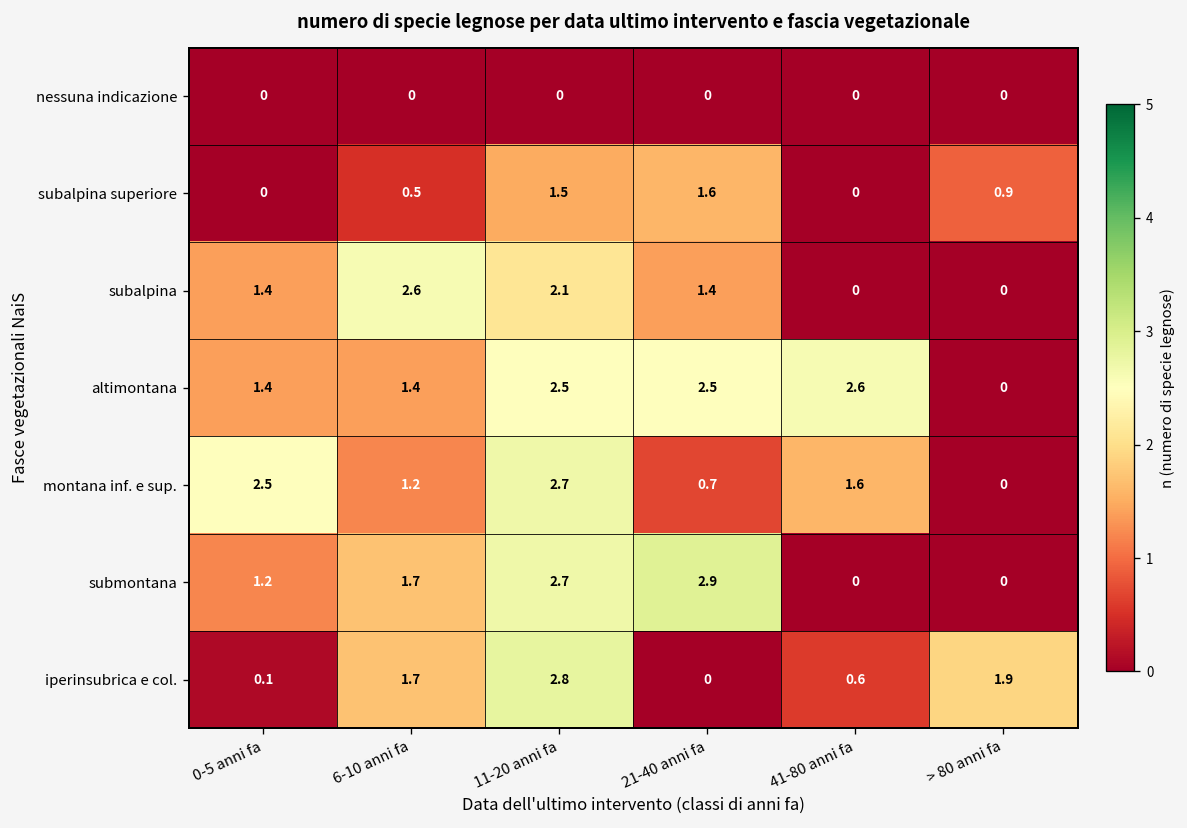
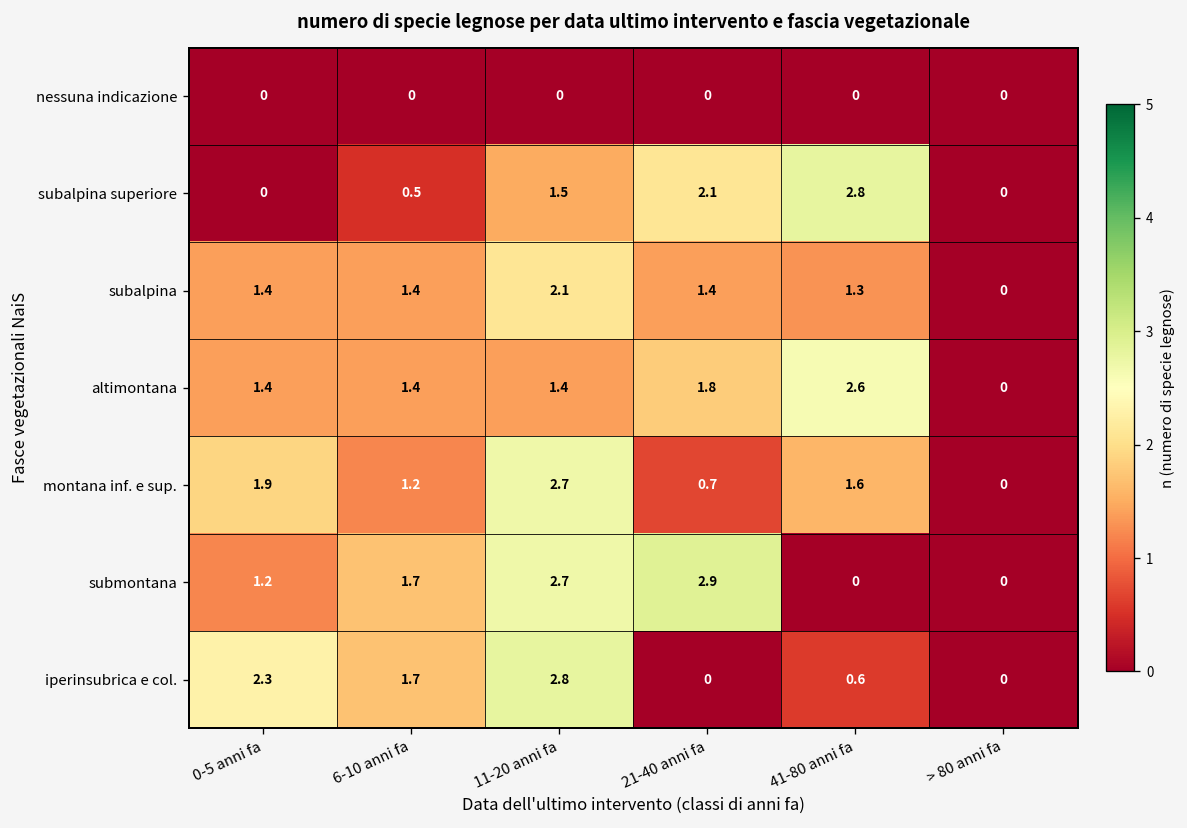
  {
    "nessuna indicazione": {
      "0-5 anni fa": 0,
      "6-10 anni fa": 0,
      "11-20 anni fa": 0,
      "21-40 anni fa": 0,
      "41-80 anni fa": 0,
      "> 80 anni fa": 0
    },
    "subalpina superiore": {
      "0-5 anni fa": 0,
      "6-10 anni fa": 0.5,
      "11-20 anni fa": 1.5,
-     "21-40 anni fa": 1.6,
-     "41-80 anni fa": 0,
-     "> 80 anni fa": 0.9
+     "21-40 anni fa": 2.1,
+     "41-80 anni fa": 2.8,
+     "> 80 anni fa": 0
    },
    "subalpina": {
      "0-5 anni fa": 1.4,
-     "6-10 anni fa": 2.6,
+     "6-10 anni fa": 1.4,
      "11-20 anni fa": 2.1,
      "21-40 anni fa": 1.4,
-     "41-80 anni fa": 0,
+     "41-80 anni fa": 1.3,
      "> 80 anni fa": 0
    },
    "altimontana": {
      "0-5 anni fa": 1.4,
      "6-10 anni fa": 1.4,
-     "11-20 anni fa": 2.5,
-     "21-40 anni fa": 2.5,
+     "11-20 anni fa": 1.4,
+     "21-40 anni fa": 1.8,
      "41-80 anni fa": 2.6,
      "> 80 anni fa": 0
    },
    "montana inf. e sup.": {
-     "0-5 anni fa": 2.5,
+     "0-5 anni fa": 1.9,
      "6-10 anni fa": 1.2,
      "11-20 anni fa": 2.7,
      "21-40 anni fa": 0.7,
      "41-80 anni fa": 1.6,
      "> 80 anni fa": 0
    },
    "submontana": {
      "0-5 anni fa": 1.2,
      "6-10 anni fa": 1.7,
      "11-20 anni fa": 2.7,
      "21-40 anni fa": 2.9,
      "41-80 anni fa": 0,
      "> 80 anni fa": 0
    },
    "iperinsubrica e col.": {
-     "0-5 anni fa": 0.1,
+     "0-5 anni fa": 2.3,
      "6-10 anni fa": 1.7,
      "11-20 anni fa": 2.8,
      "21-40 anni fa": 0,
      "41-80 anni fa": 0.6,
-     "> 80 anni fa": 1.9
+     "> 80 anni fa": 0
    }
  }
